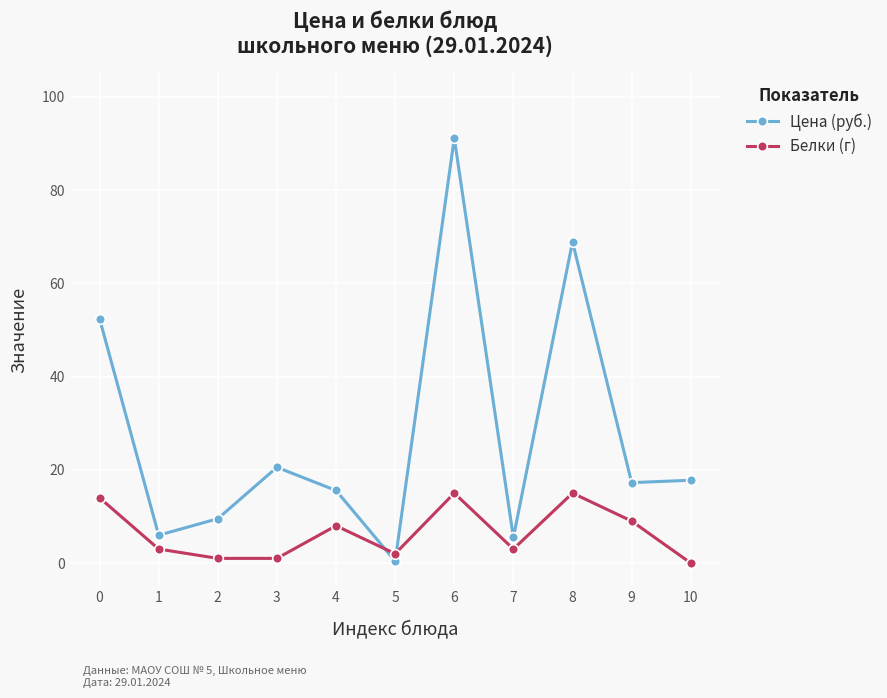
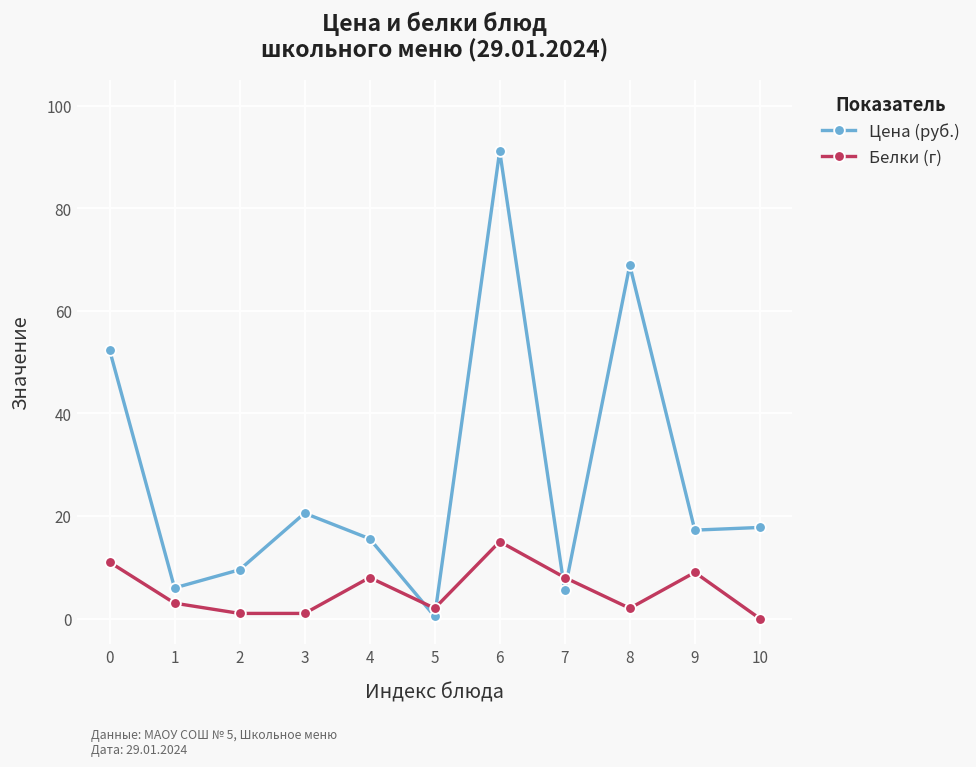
  {
    "Цена (руб.)": {
      "0": 52,
      "1": 6,
      "2": 10,
      "3": 21,
      "4": 16,
      "5": 0,
      "6": 91,
      "7": 5,
      "8": 69,
      "9": 17,
      "10": 18
    },
    "Белки (г)": {
-     "0": 14,
+     "0": 11,
      "1": 3,
      "2": 1,
      "3": 1,
      "4": 8,
      "5": 2,
      "6": 15,
-     "7": 3,
-     "8": 15,
+     "7": 8,
+     "8": 2,
      "9": 9,
      "10": 0
    }
  }
